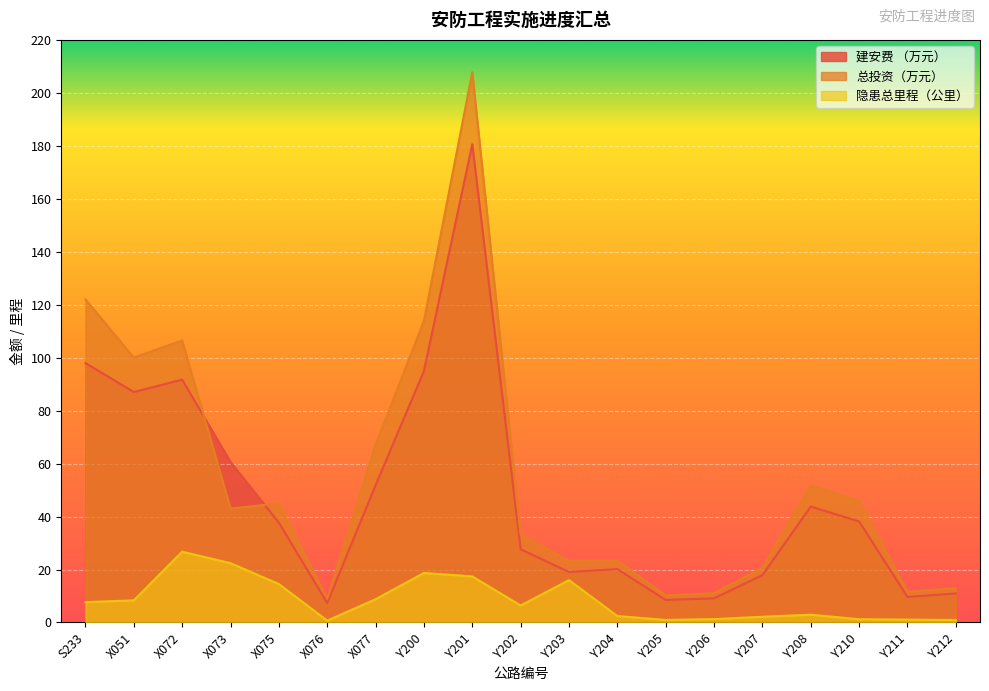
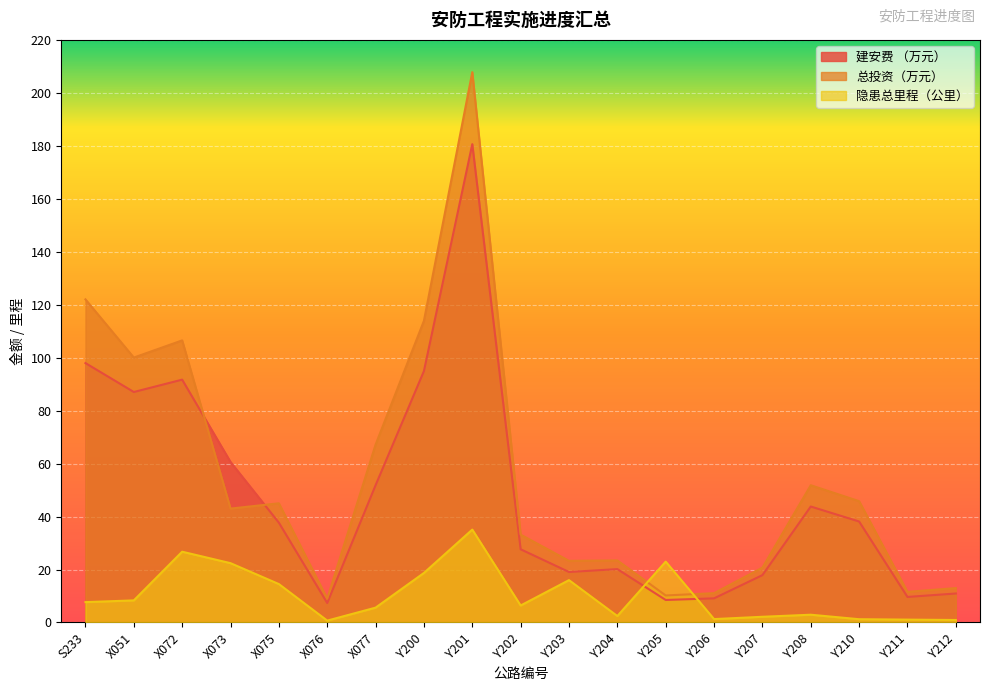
  {
    "隐患总里程（公里）": {
      "S233": 8,
      "X051": 8,
      "X072": 27,
      "X073": 22,
      "X075": 15,
      "X076": 1,
-     "X077": 9,
+     "X077": 6,
      "Y200": 19,
-     "Y201": 17,
+     "Y201": 35,
      "Y202": 6,
      "Y203": 16,
      "Y204": 2,
-     "Y205": 1,
+     "Y205": 23,
      "Y206": 1,
      "Y207": 2,
      "Y208": 3,
      "Y210": 1,
      "Y211": 1,
      "Y212": 1
    }
  }
